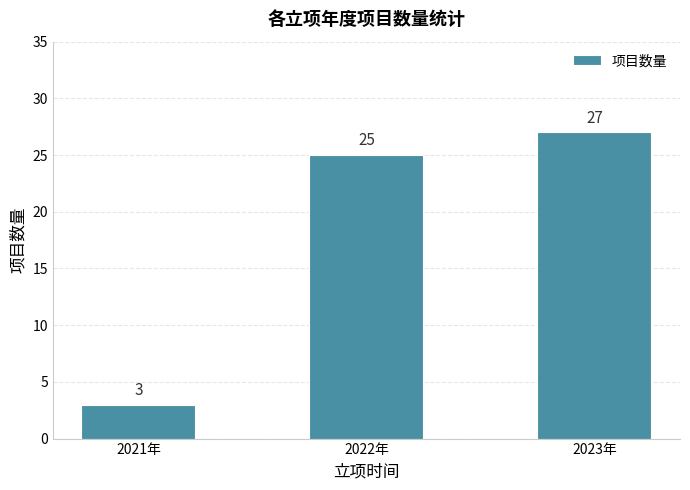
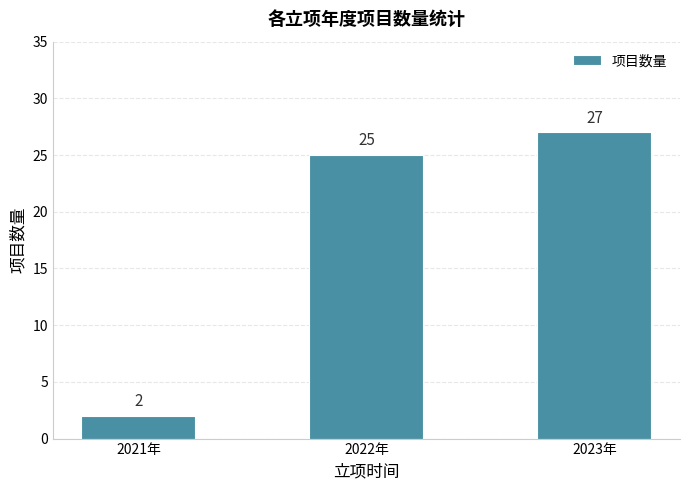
  {
-   "2021年": 3,
+   "2021年": 2,
    "2022年": 25,
    "2023年": 27
  }
